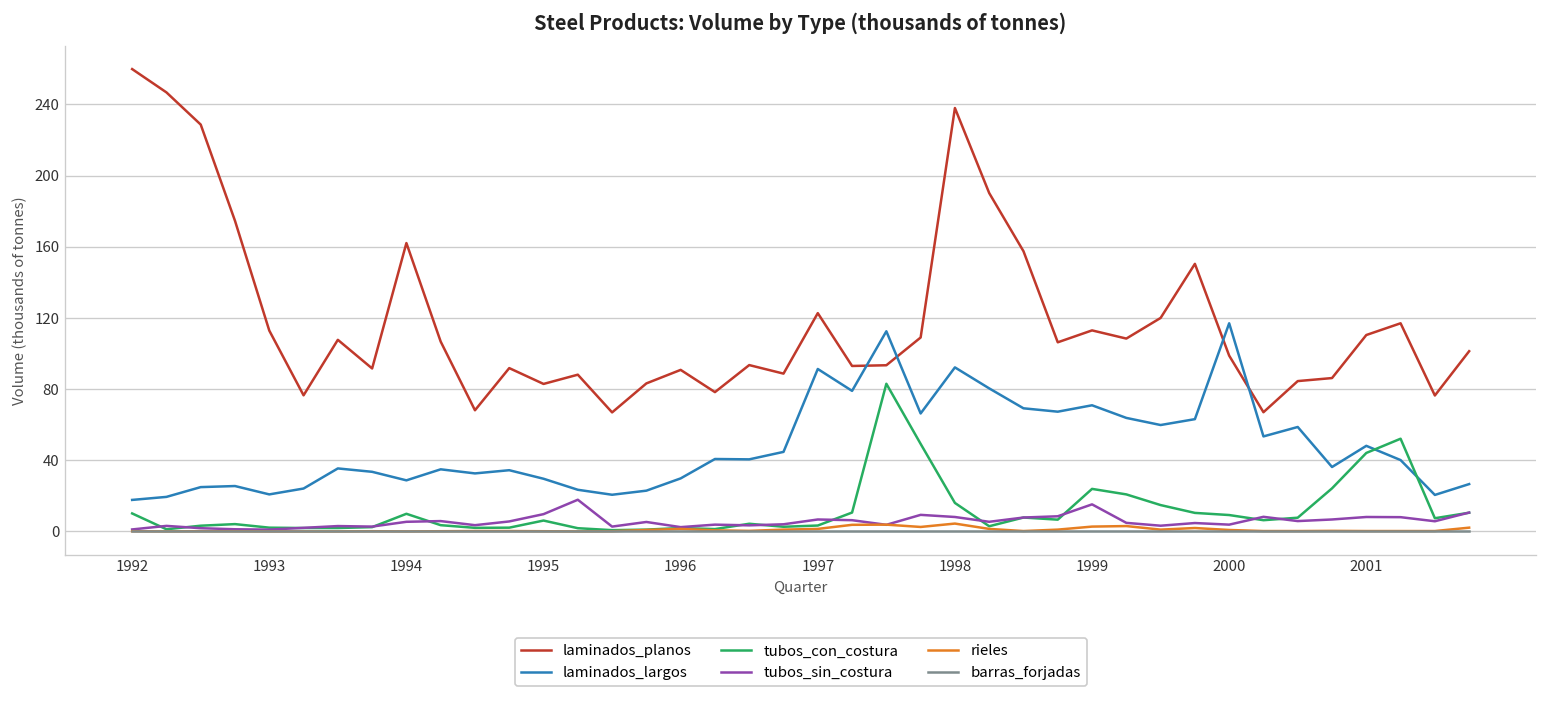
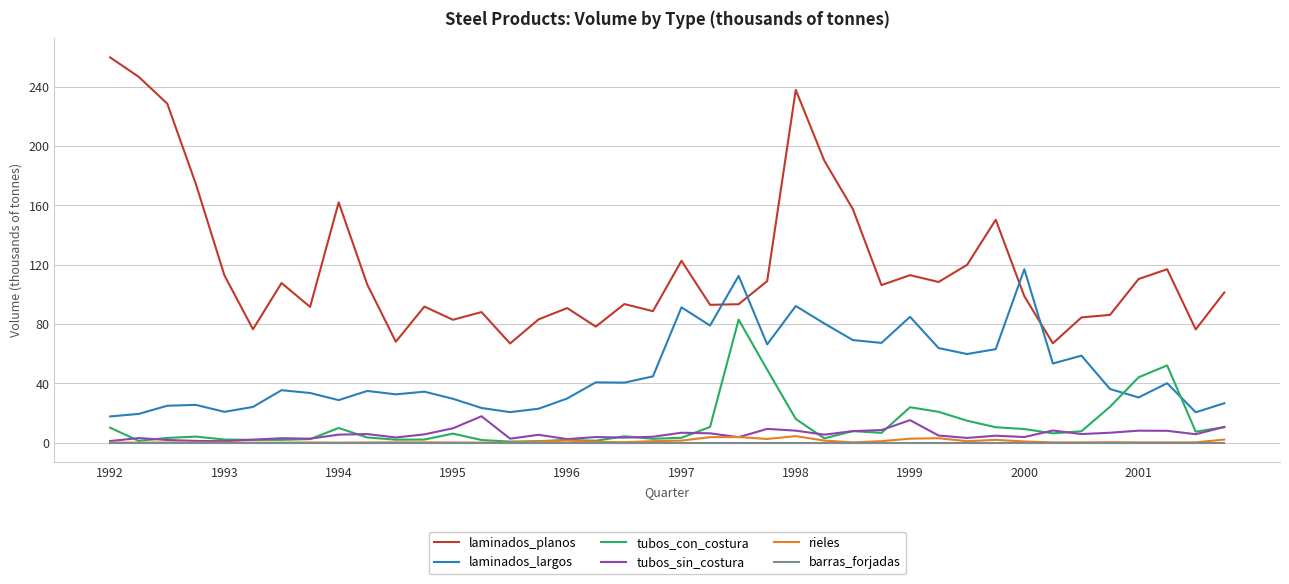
  {
    "laminados_planos": {
      "1992": 260,
      "1993": 113,
      "1994": 162,
      "1995": 83,
      "1996": 91,
      "1997": 123,
      "1998": 238,
      "1999": 113,
      "2000": 99,
      "2001": 110
    },
    "laminados_largos": {
      "1992": 18,
      "1993": 21,
      "1994": 29,
      "1995": 30,
      "1996": 30,
      "1997": 91,
      "1998": 92,
-     "1999": 71,
+     "1999": 85,
      "2000": 117,
-     "2001": 48
+     "2001": 31
    },
    "tubos_con_costura": {
      "1992": 10,
      "1994": 10,
      "1995": 6,
      "1997": 3,
      "1998": 16,
      "1999": 24,
      "2000": 9,
      "2001": 44
    },
    "tubos_sin_costura": {
      "1994": 5,
      "1995": 10,
      "1997": 7,
      "1998": 8,
      "1999": 15,
      "2000": 4,
      "2001": 8
    },
    "rieles": {
      "1998": 4,
      "1999": 3
    },
    "barras_forjadas": {
      "1998": 0,
      "1999": 0
    }
  }
